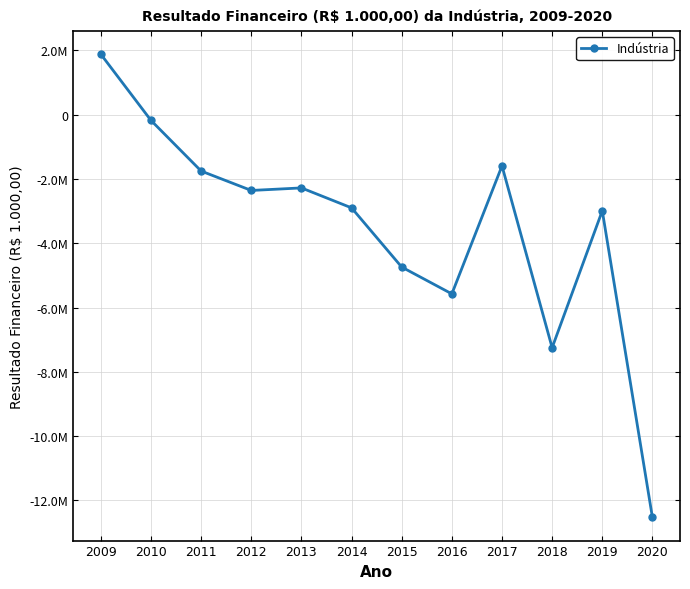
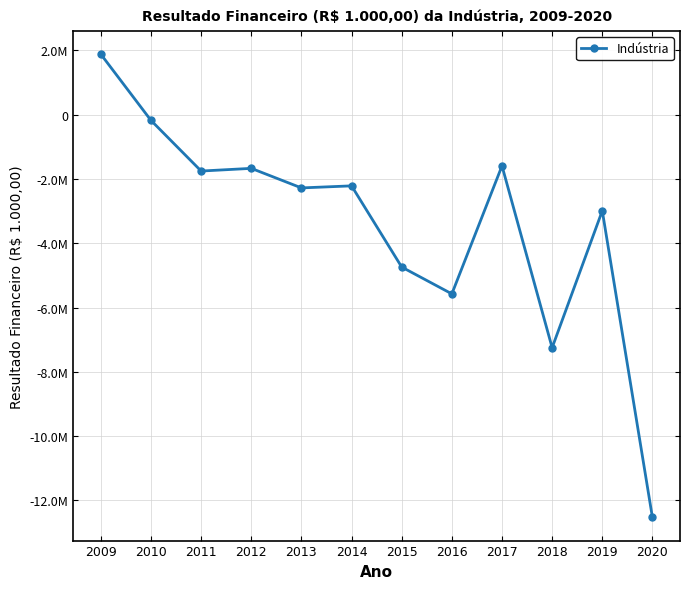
  {
    "2009": 1900000,
    "2010": -200000,
    "2011": -1800000,
-   "2012": -2400000,
+   "2012": -1700000,
    "2013": -2300000,
-   "2014": -2900000,
+   "2014": -2200000,
    "2015": -4700000,
    "2016": -5600000,
    "2017": -1600000,
    "2018": -7200000,
    "2019": -3000000,
    "2020": -12500000
  }
